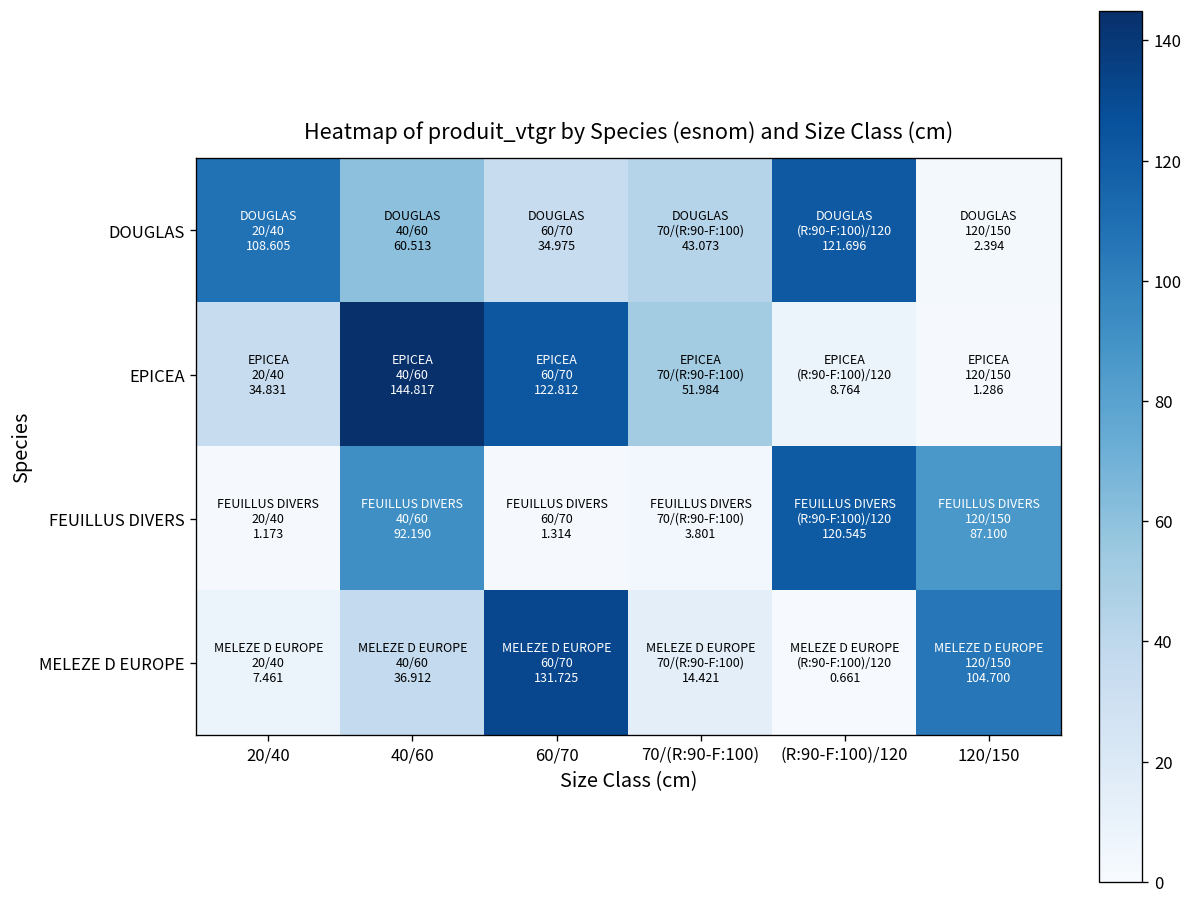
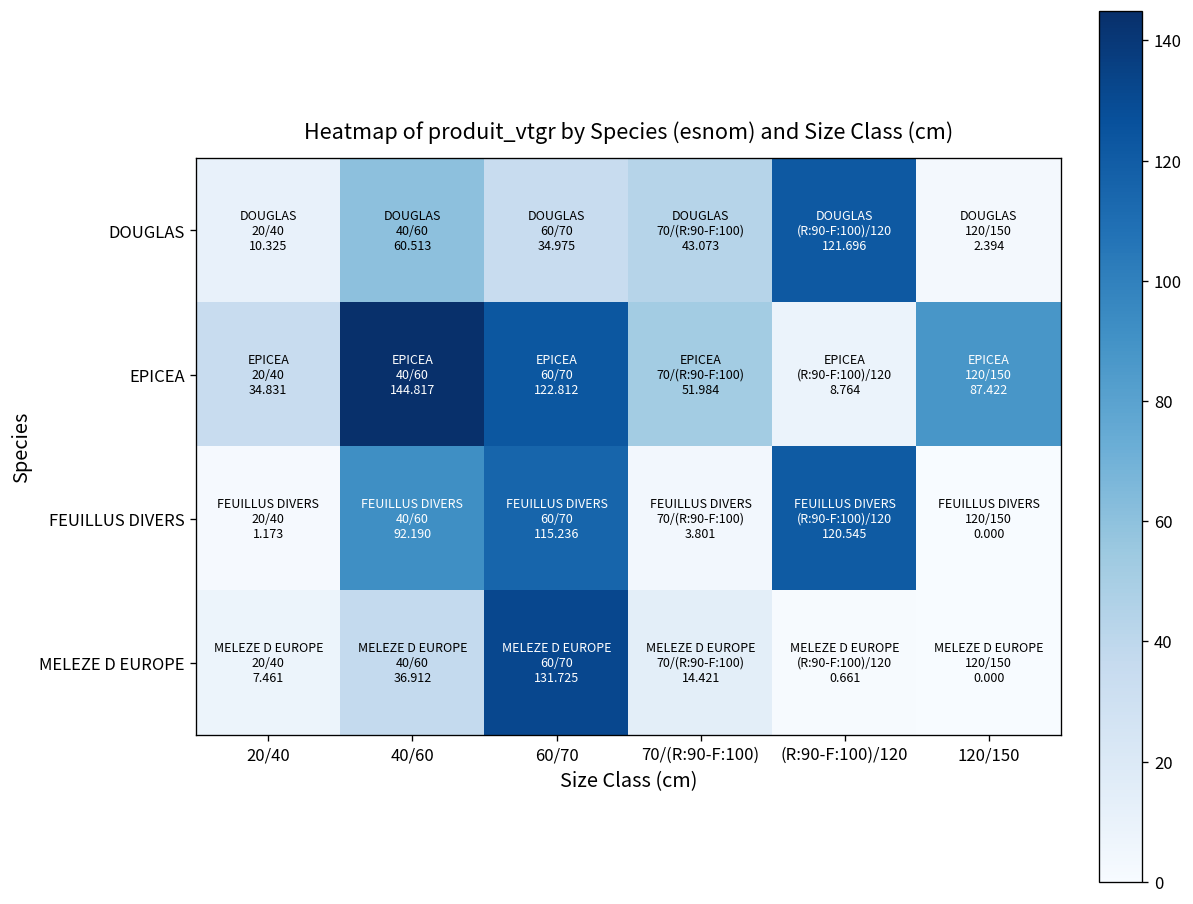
  {
    "DOUGLAS": {
-     "20/40": 108.605
+     "20/40": 10.325
    },
    "EPICEA": {
-     "120/150": 1.286
+     "120/150": 87.422
    },
    "FEUILLUS DIVERS": {
-     "60/70": 1.314,
-     "120/150": 87.100
+     "60/70": 115.236,
+     "120/150": 0.000
    },
    "MELEZE D EUROPE": {
-     "120/150": 104.700
+     "120/150": 0.000
    }
  }
